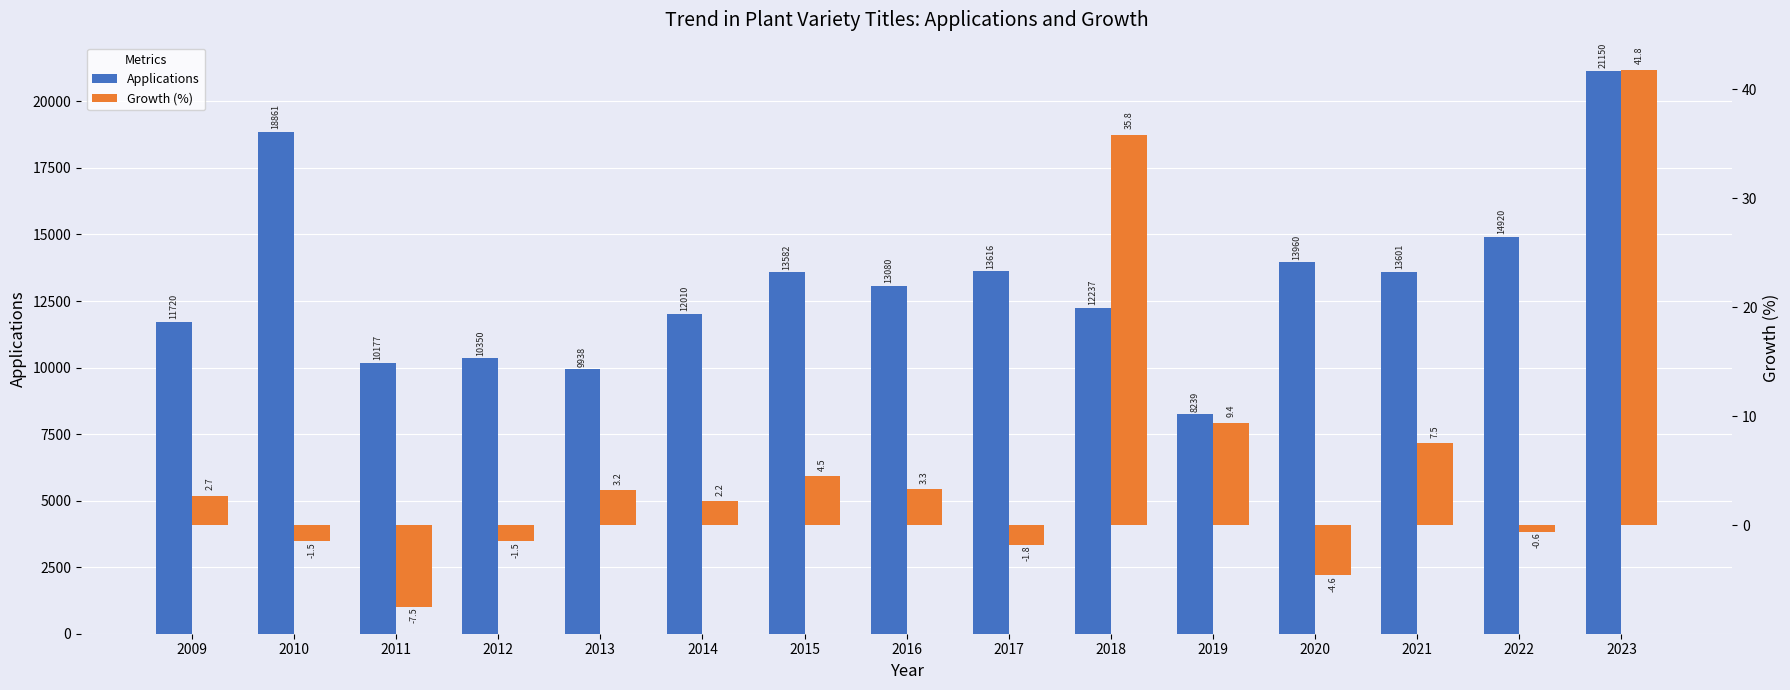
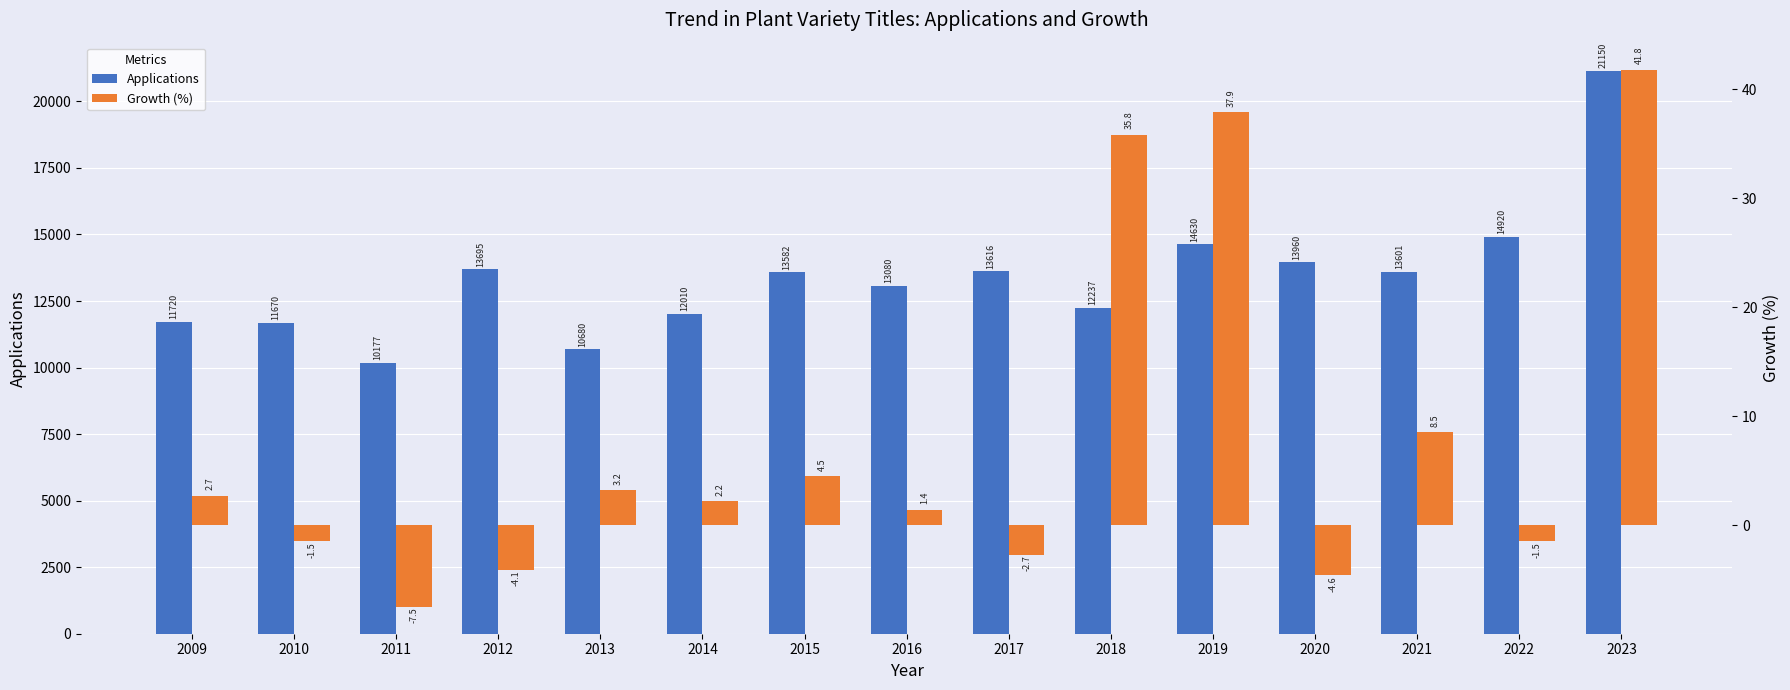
  {
    "Applications": {
      "2009": 11720,
-     "2010": 18861,
+     "2010": 11670,
      "2011": 10177,
-     "2012": 10350,
-     "2013": 9938,
+     "2012": 13695,
+     "2013": 10680,
      "2014": 12010,
      "2015": 13582,
      "2016": 13080,
      "2017": 13616,
      "2018": 12237,
-     "2019": 8239,
+     "2019": 14630,
      "2020": 13960,
      "2021": 13601,
      "2022": 14920,
      "2023": 21150
    },
    "Growth (%)": {
      "2009": 2.7,
      "2010": -1.5,
      "2011": -7.5,
-     "2012": -1.5,
+     "2012": -4.1,
      "2013": 3.2,
      "2014": 2.2,
      "2015": 4.5,
-     "2016": 3.3,
-     "2017": -1.8,
+     "2016": 1.4,
+     "2017": -2.7,
      "2018": 35.8,
-     "2019": 9.4,
+     "2019": 37.9,
      "2020": -4.6,
-     "2021": 7.5,
-     "2022": -0.6,
+     "2021": 8.5,
+     "2022": -1.5,
      "2023": 41.8
    }
  }
